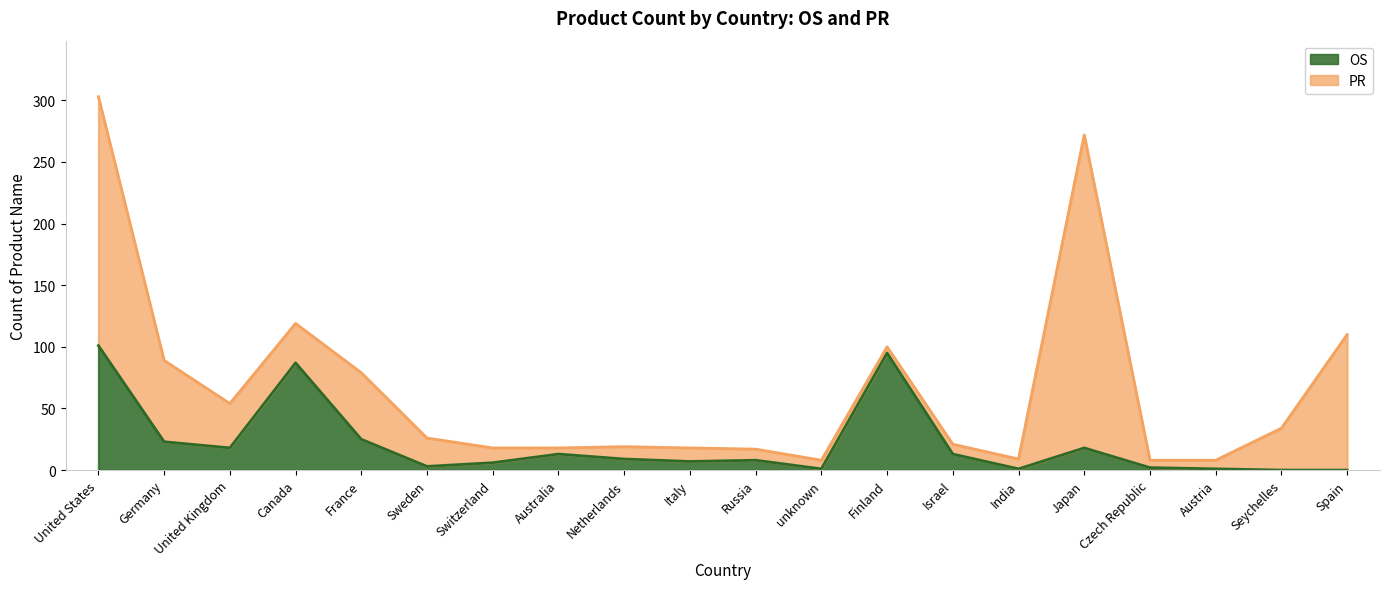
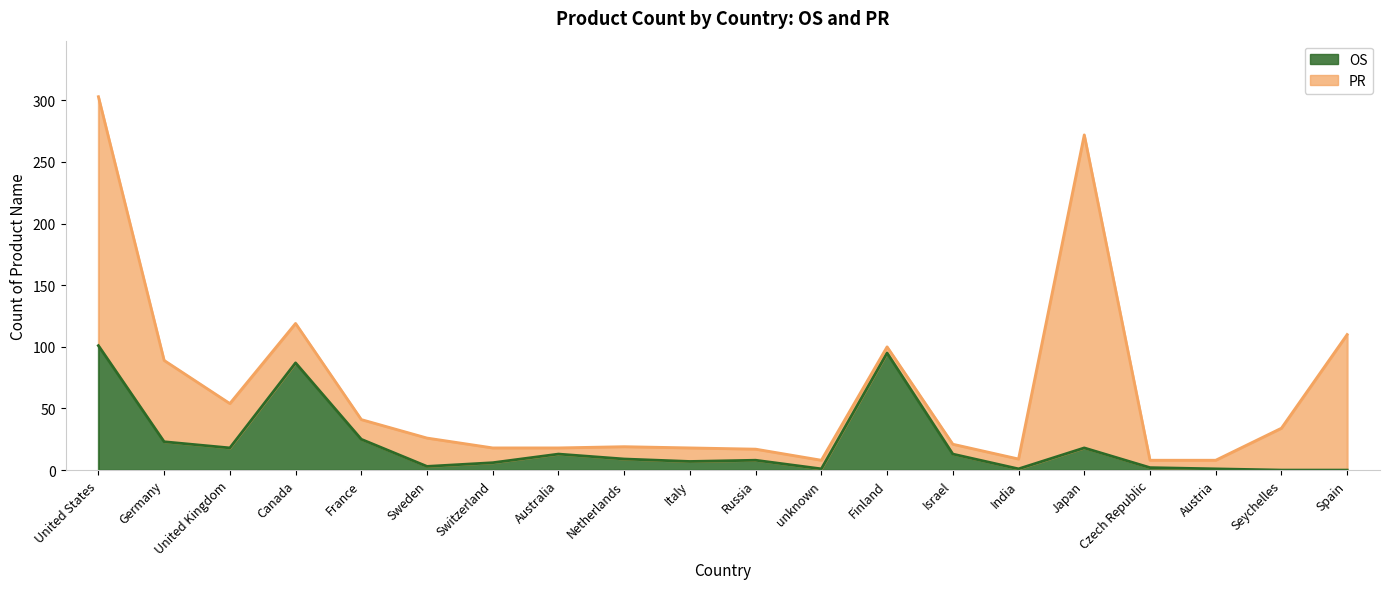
  {
    "OS": {
      "United States": 101,
      "Germany": 23,
      "United Kingdom": 18,
      "Canada": 87,
      "France": 25,
      "Sweden": 3,
      "Switzerland": 6,
      "Australia": 13,
      "Netherlands": 9,
      "Italy": 7,
      "Russia": 8,
      "unknown": 1,
      "Finland": 95,
      "Israel": 13,
      "India": 1,
      "Japan": 18,
      "Czech Republic": 2,
      "Austria": 1,
      "Seychelles": 0,
      "Spain": 0
    },
    "PR": {
      "United States": 202,
      "Germany": 66,
      "United Kingdom": 36,
      "Canada": 32,
-     "France": 54,
+     "France": 16,
      "Sweden": 23,
      "Switzerland": 12,
      "Australia": 5,
      "Netherlands": 10,
      "Italy": 11,
      "Russia": 9,
      "unknown": 7,
      "Finland": 5,
      "Israel": 8,
      "India": 8,
      "Japan": 254,
      "Czech Republic": 6,
      "Austria": 7,
      "Seychelles": 34,
      "Spain": 110
    }
  }
